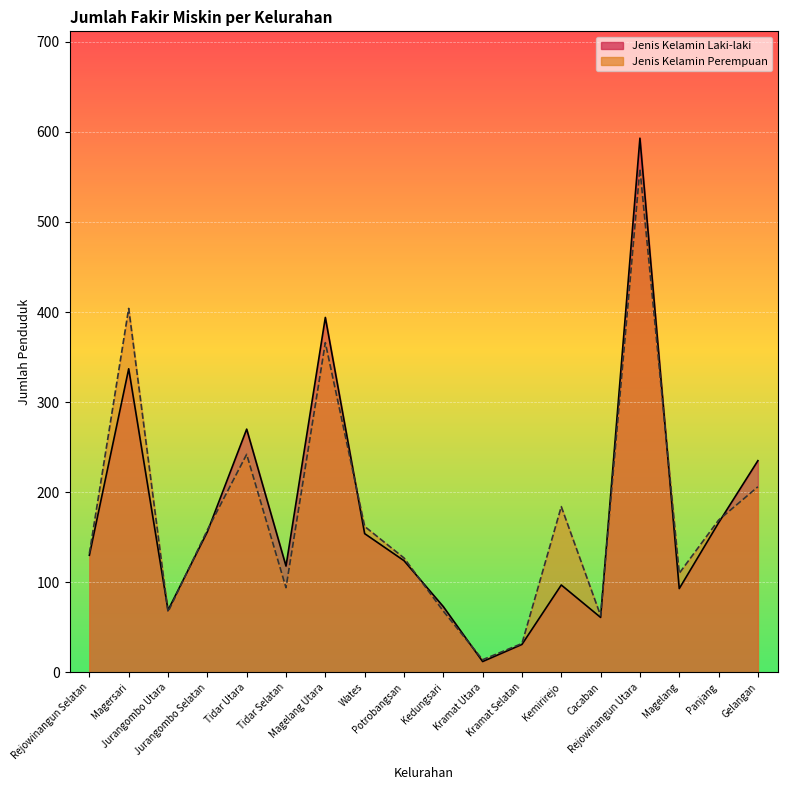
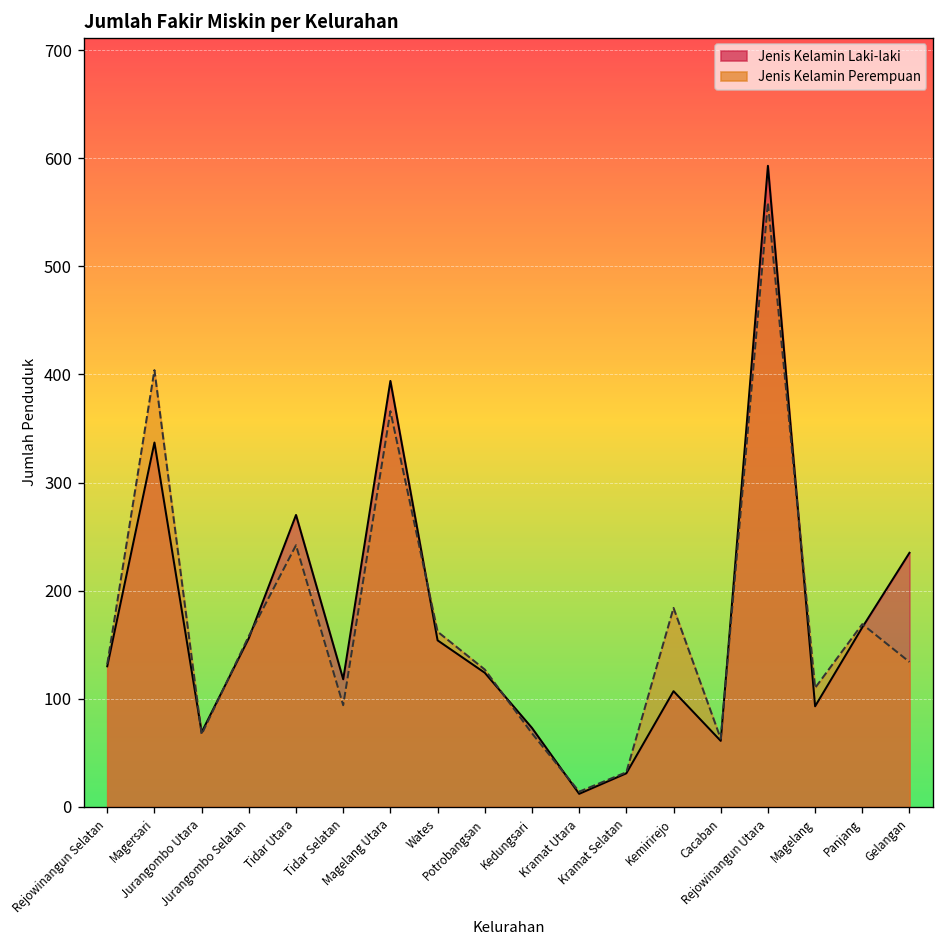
  {
    "Jenis Kelamin Laki-laki": {
      "Magersari": 340,
      "Tidar Utara": 270,
      "Tidar Selatan": 120,
      "Magelang Utara": 390,
      "Wates": 150,
      "Potrobangsan": 120,
      "Kedungsari": 70,
-     "Kemirirejo": 100,
+     "Kemirirejo": 110,
      "Rejowinangun Utara": 590,
      "Magelang": 90,
      "Panjang": 170,
      "Gelangan": 240
    },
    "Jenis Kelamin Perempuan": {
      "Magersari": 400,
      "Tidar Utara": 240,
      "Tidar Selatan": 90,
      "Magelang Utara": 370,
      "Wates": 160,
      "Potrobangsan": 130,
      "Kedungsari": 70,
      "Kemirirejo": 180,
      "Rejowinangun Utara": 560,
      "Magelang": 110,
      "Panjang": 170,
-     "Gelangan": 210
+     "Gelangan": 130
    }
  }
